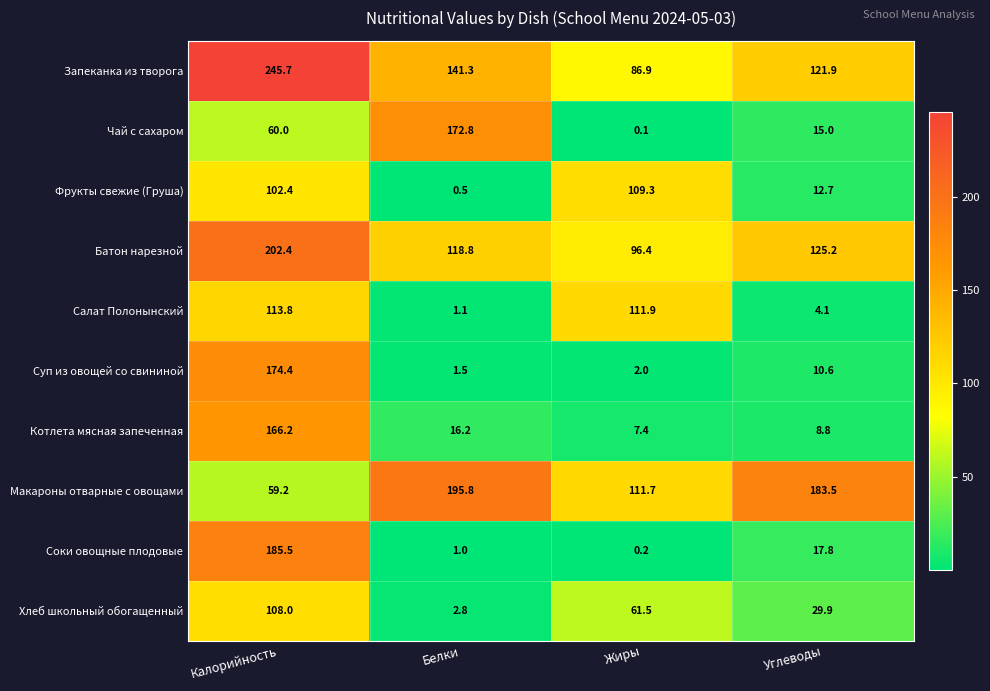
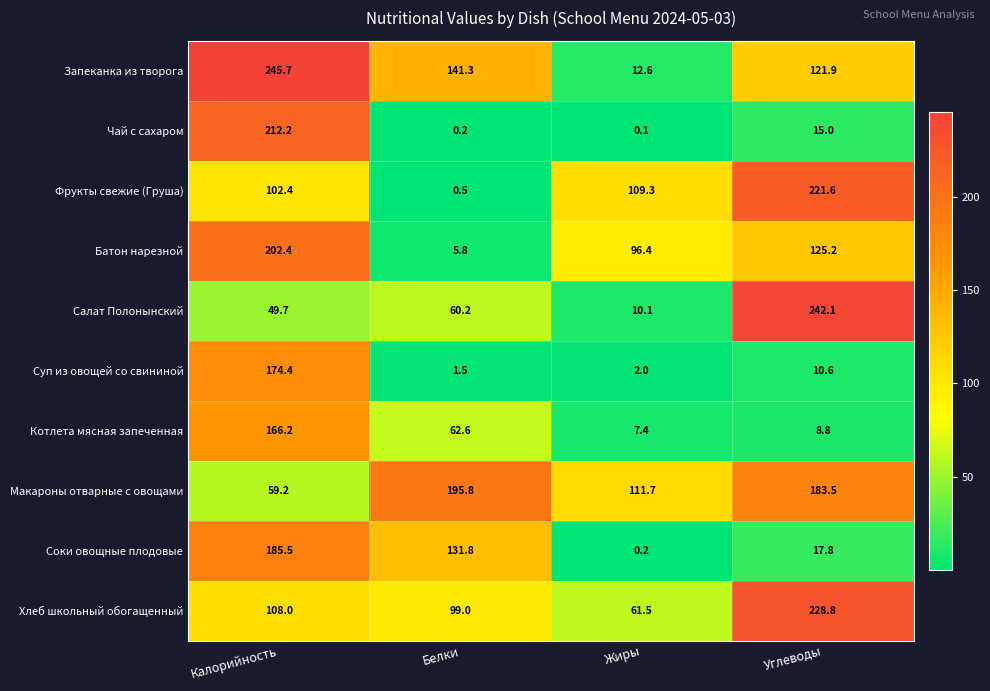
  {
    "Запеканка из творога": {
      "Калорийность": 245.7,
      "Белки": 141.3,
-     "Жиры": 86.9,
+     "Жиры": 12.6,
      "Углеводы": 121.9
    },
    "Чай с сахаром": {
-     "Калорийность": 60.0,
-     "Белки": 172.8,
+     "Калорийность": 212.2,
+     "Белки": 0.2,
      "Жиры": 0.1,
      "Углеводы": 15.0
    },
    "Фрукты свежие (Груша)": {
      "Калорийность": 102.4,
      "Белки": 0.5,
      "Жиры": 109.3,
-     "Углеводы": 12.7
+     "Углеводы": 221.6
    },
    "Батон нарезной": {
      "Калорийность": 202.4,
-     "Белки": 118.8,
+     "Белки": 5.8,
      "Жиры": 96.4,
      "Углеводы": 125.2
    },
    "Салат Полонынский": {
-     "Калорийность": 113.8,
-     "Белки": 1.1,
-     "Жиры": 111.9,
-     "Углеводы": 4.1
+     "Калорийность": 49.7,
+     "Белки": 60.2,
+     "Жиры": 10.1,
+     "Углеводы": 242.1
    },
    "Суп из овощей со свининой": {
      "Калорийность": 174.4,
      "Белки": 1.5,
      "Жиры": 2.0,
      "Углеводы": 10.6
    },
    "Котлета мясная запеченная": {
      "Калорийность": 166.2,
-     "Белки": 16.2,
+     "Белки": 62.6,
      "Жиры": 7.4,
      "Углеводы": 8.8
    },
    "Макароны отварные с овощами": {
      "Калорийность": 59.2,
      "Белки": 195.8,
      "Жиры": 111.7,
      "Углеводы": 183.5
    },
    "Соки овощные плодовые": {
      "Калорийность": 185.5,
-     "Белки": 1.0,
+     "Белки": 131.8,
      "Жиры": 0.2,
      "Углеводы": 17.8
    },
    "Хлеб школьный обогащенный": {
      "Калорийность": 108.0,
-     "Белки": 2.8,
+     "Белки": 99.0,
      "Жиры": 61.5,
-     "Углеводы": 29.9
+     "Углеводы": 228.8
    }
  }
